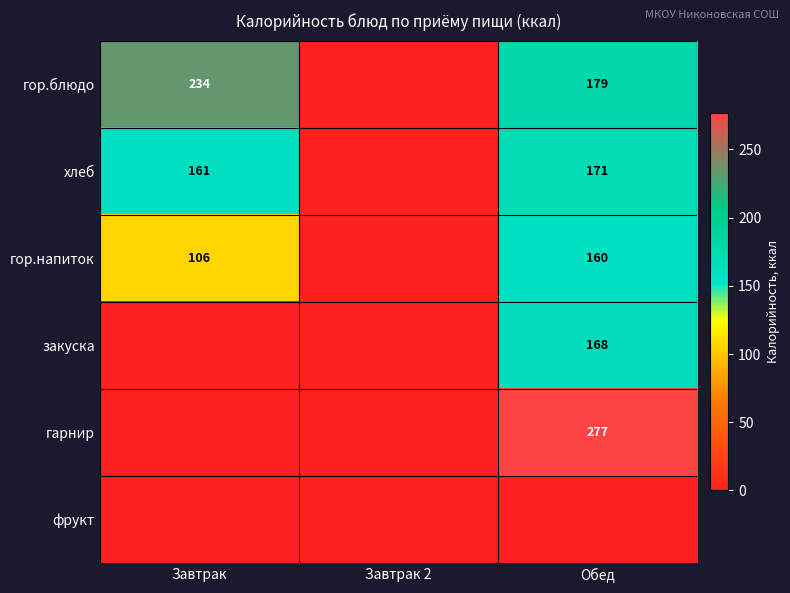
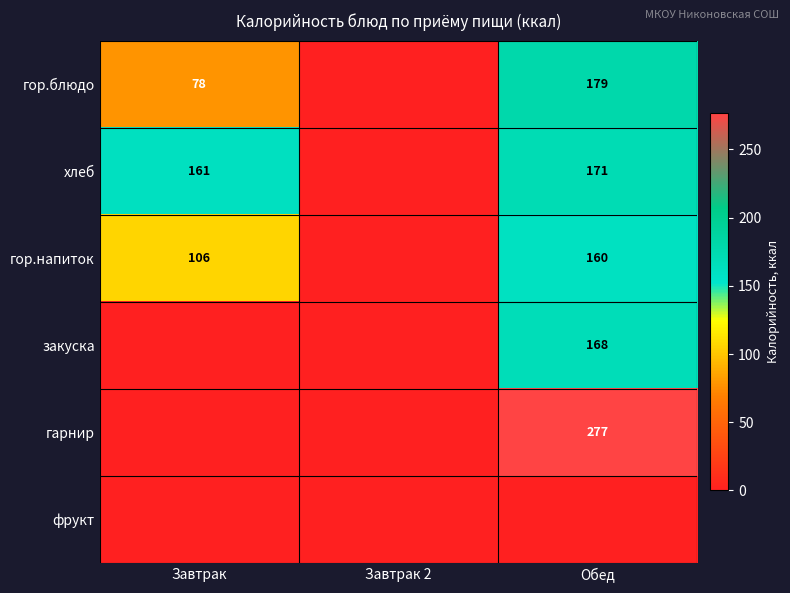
  {
    "гор.блюдо": {
-     "Завтрак": 234,
+     "Завтрак": 78,
      "Обед": 179
    },
    "хлеб": {
      "Завтрак": 161,
      "Обед": 171
    },
    "гор.напиток": {
      "Завтрак": 106,
      "Обед": 160
    },
    "закуска": {
      "Обед": 168
    },
    "гарнир": {
      "Обед": 277
    }
  }
